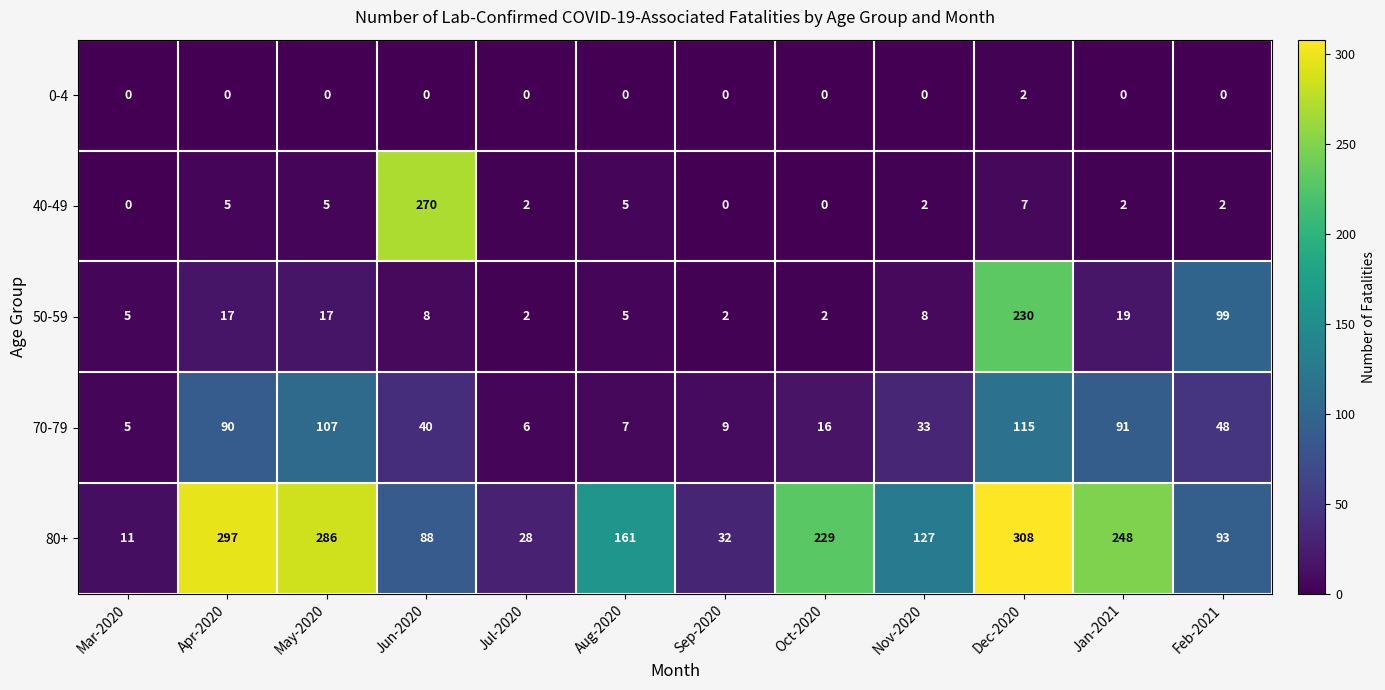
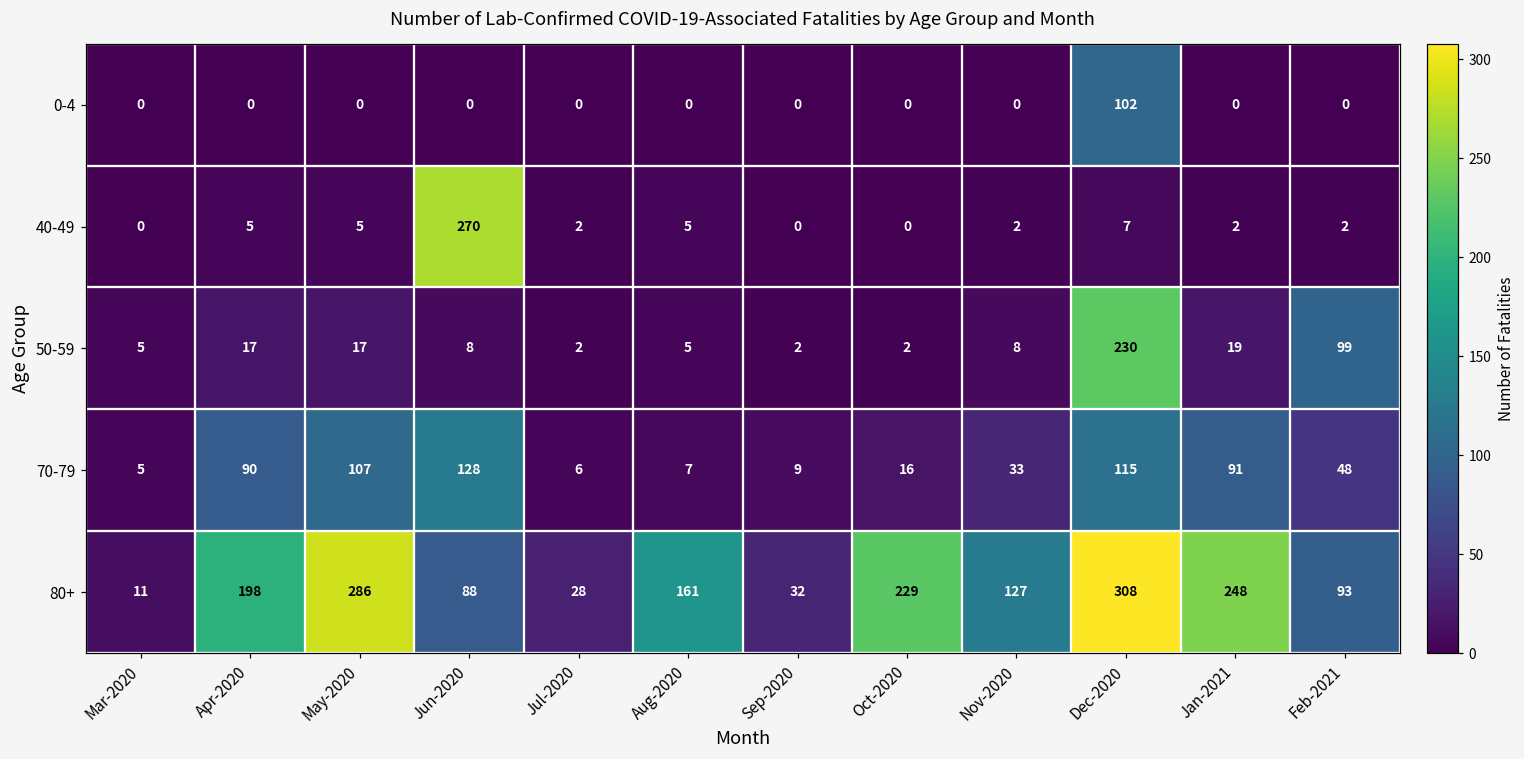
  {
    "0-4": {
      "Mar-2020": 0,
      "Apr-2020": 0,
      "May-2020": 0,
      "Jun-2020": 0,
      "Jul-2020": 0,
      "Aug-2020": 0,
      "Sep-2020": 0,
      "Oct-2020": 0,
      "Nov-2020": 0,
-     "Dec-2020": 2,
+     "Dec-2020": 102,
      "Jan-2021": 0,
      "Feb-2021": 0
    },
    "40-49": {
      "Mar-2020": 0,
      "Apr-2020": 5,
      "May-2020": 5,
      "Jun-2020": 270,
      "Jul-2020": 2,
      "Aug-2020": 5,
      "Sep-2020": 0,
      "Oct-2020": 0,
      "Nov-2020": 2,
      "Dec-2020": 7,
      "Jan-2021": 2,
      "Feb-2021": 2
    },
    "50-59": {
      "Mar-2020": 5,
      "Apr-2020": 17,
      "May-2020": 17,
      "Jun-2020": 8,
      "Jul-2020": 2,
      "Aug-2020": 5,
      "Sep-2020": 2,
      "Oct-2020": 2,
      "Nov-2020": 8,
      "Dec-2020": 230,
      "Jan-2021": 19,
      "Feb-2021": 99
    },
    "70-79": {
      "Mar-2020": 5,
      "Apr-2020": 90,
      "May-2020": 107,
-     "Jun-2020": 40,
+     "Jun-2020": 128,
      "Jul-2020": 6,
      "Aug-2020": 7,
      "Sep-2020": 9,
      "Oct-2020": 16,
      "Nov-2020": 33,
      "Dec-2020": 115,
      "Jan-2021": 91,
      "Feb-2021": 48
    },
    "80+": {
      "Mar-2020": 11,
-     "Apr-2020": 297,
+     "Apr-2020": 198,
      "May-2020": 286,
      "Jun-2020": 88,
      "Jul-2020": 28,
      "Aug-2020": 161,
      "Sep-2020": 32,
      "Oct-2020": 229,
      "Nov-2020": 127,
      "Dec-2020": 308,
      "Jan-2021": 248,
      "Feb-2021": 93
    }
  }
